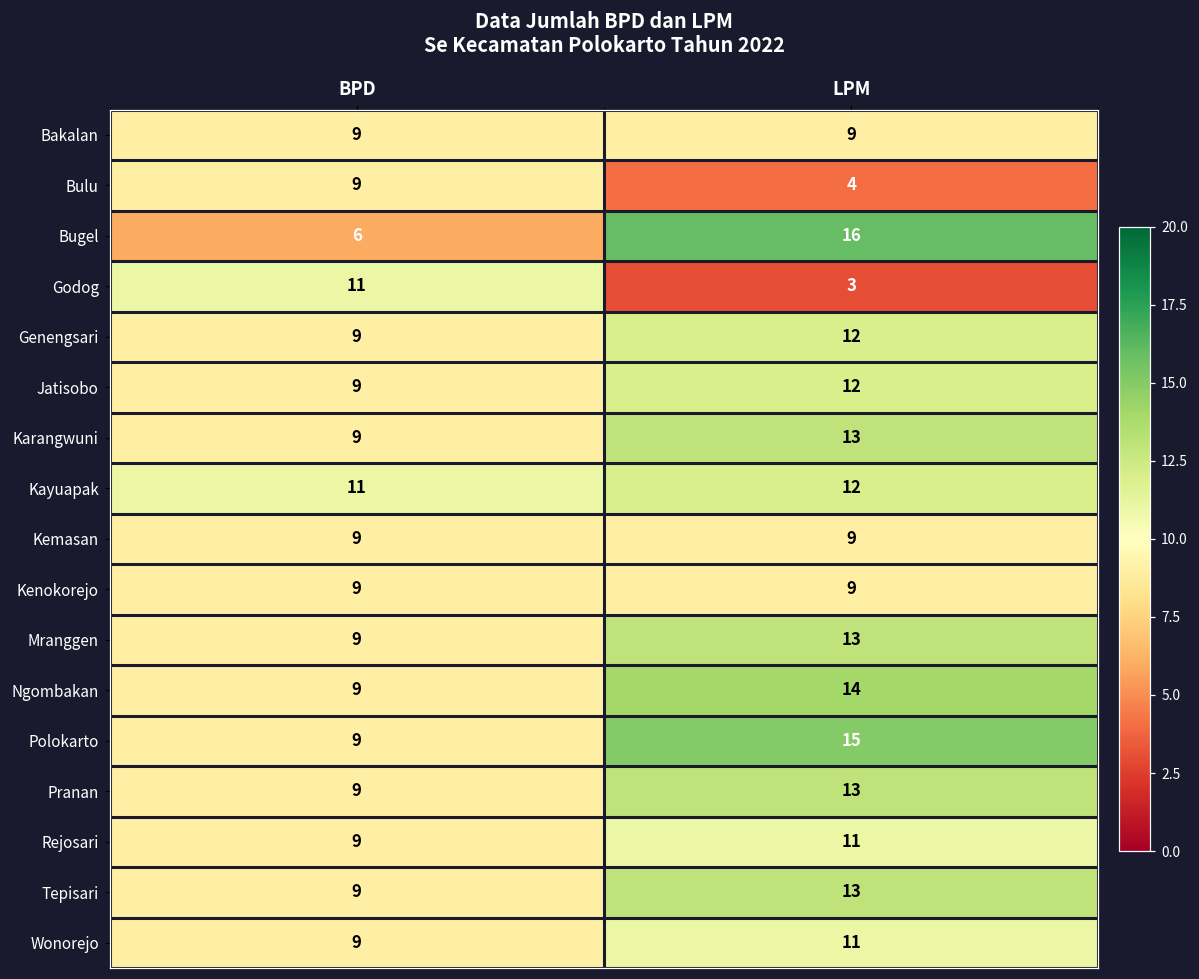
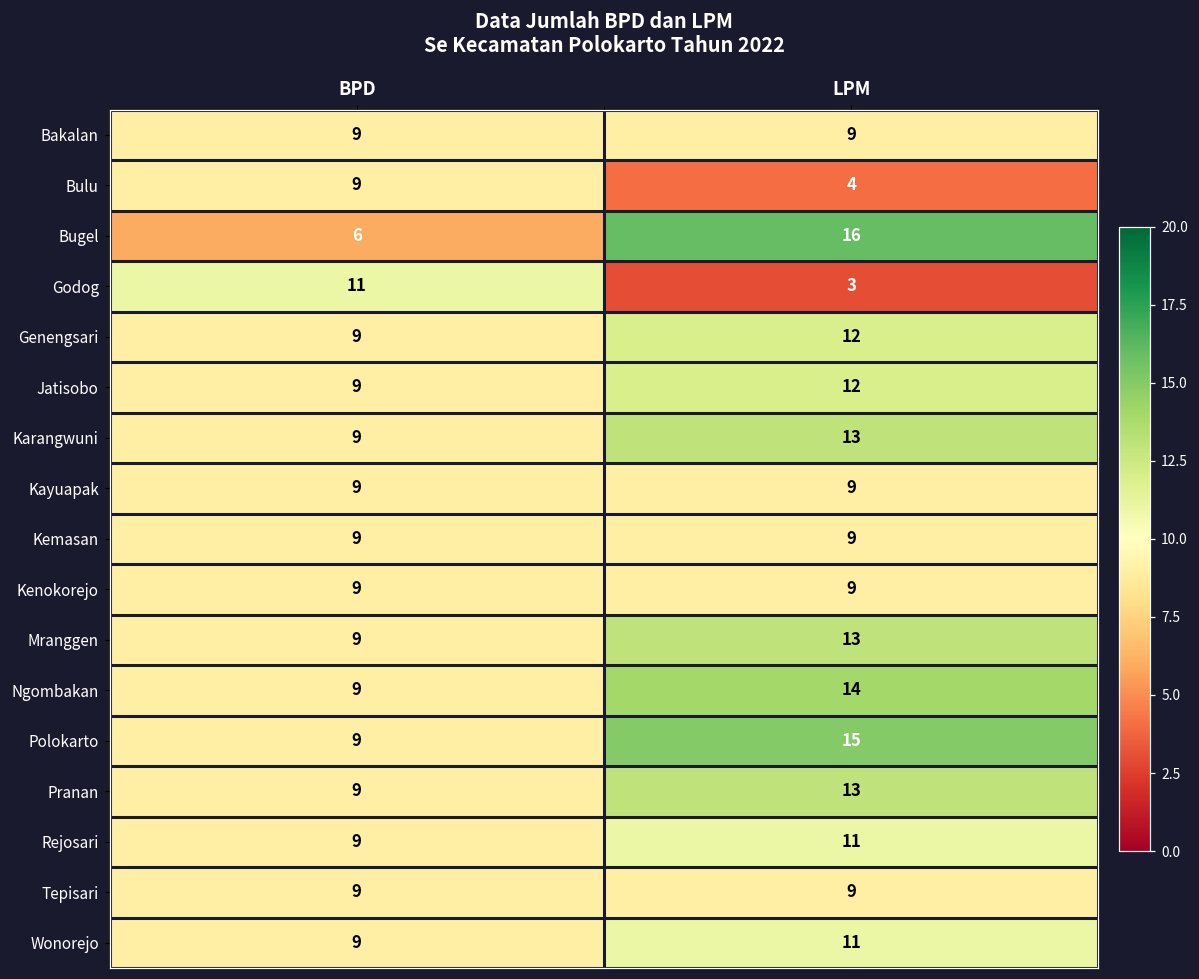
  {
    "Bakalan": {
      "BPD": 9,
      "LPM": 9
    },
    "Bulu": {
      "BPD": 9,
      "LPM": 4
    },
    "Bugel": {
      "BPD": 6,
      "LPM": 16
    },
    "Godog": {
      "BPD": 11,
      "LPM": 3
    },
    "Genengsari": {
      "BPD": 9,
      "LPM": 12
    },
    "Jatisobo": {
      "BPD": 9,
      "LPM": 12
    },
    "Karangwuni": {
      "BPD": 9,
      "LPM": 13
    },
    "Kayuapak": {
-     "BPD": 11,
-     "LPM": 12
+     "BPD": 9,
+     "LPM": 9
    },
    "Kemasan": {
      "BPD": 9,
      "LPM": 9
    },
    "Kenokorejo": {
      "BPD": 9,
      "LPM": 9
    },
    "Mranggen": {
      "BPD": 9,
      "LPM": 13
    },
    "Ngombakan": {
      "BPD": 9,
      "LPM": 14
    },
    "Polokarto": {
      "BPD": 9,
      "LPM": 15
    },
    "Pranan": {
      "BPD": 9,
      "LPM": 13
    },
    "Rejosari": {
      "BPD": 9,
      "LPM": 11
    },
    "Tepisari": {
      "BPD": 9,
-     "LPM": 13
+     "LPM": 9
    },
    "Wonorejo": {
      "BPD": 9,
      "LPM": 11
    }
  }
